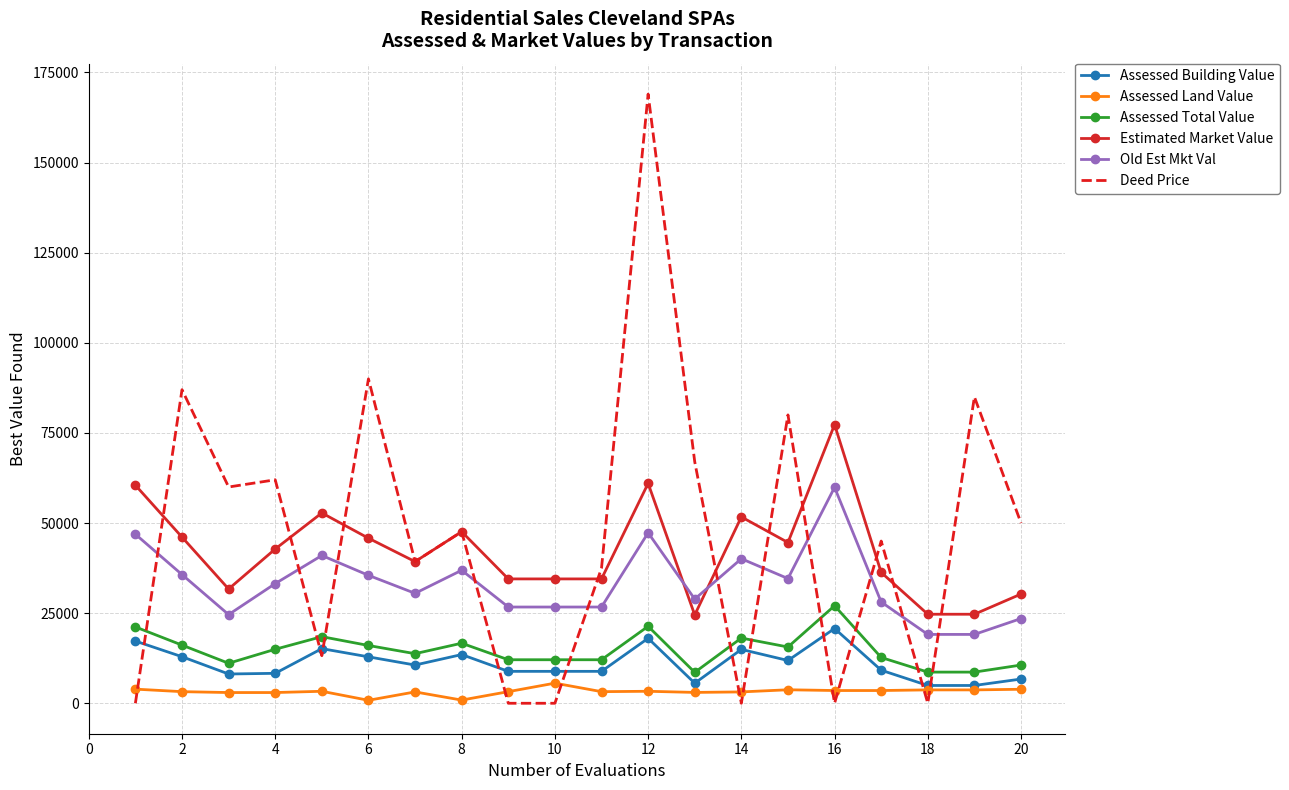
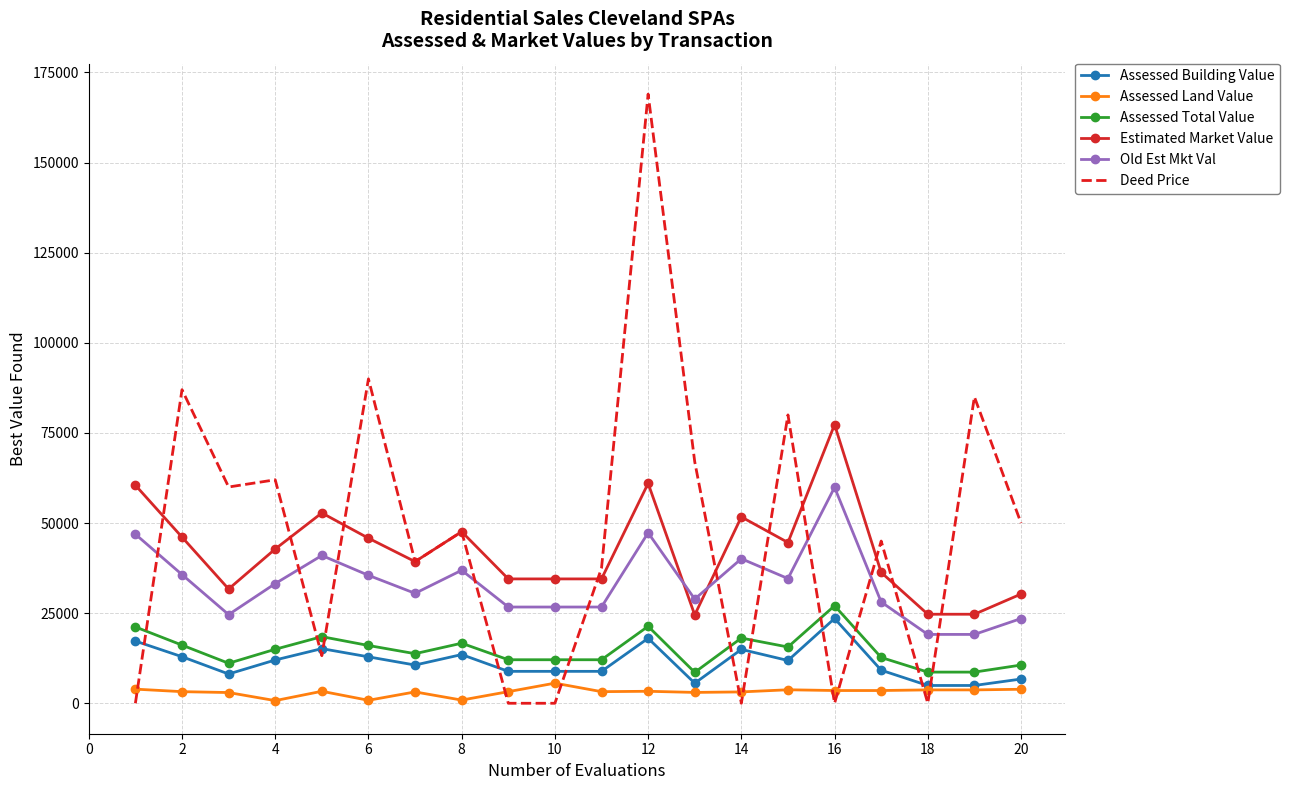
  {
    "Assessed Building Value": {
      "2": 13000,
-     "4": 8000,
+     "4": 12000,
      "6": 13000,
      "8": 14000,
      "10": 9000,
      "12": 18000,
      "14": 15000,
-     "16": 21000,
+     "16": 24000,
      "18": 5000,
      "20": 7000
    },
    "Assessed Land Value": {
      "2": 3000,
-     "4": 3000,
+     "4": 1000,
      "6": 1000,
      "8": 1000,
      "10": 6000,
      "12": 3000,
      "14": 3000,
      "16": 4000,
      "18": 4000,
      "20": 4000
    },
    "Assessed Total Value": {
      "2": 16000,
      "4": 15000,
      "6": 16000,
      "8": 17000,
      "10": 12000,
      "12": 21000,
      "14": 18000,
      "16": 27000,
      "18": 9000,
      "20": 11000
    },
    "Old Est Mkt Val": {
      "2": 36000,
      "4": 33000,
      "6": 36000,
      "8": 37000,
      "10": 27000,
      "12": 47000,
      "14": 40000,
      "16": 60000,
      "18": 19000,
      "20": 24000
    }
  }
